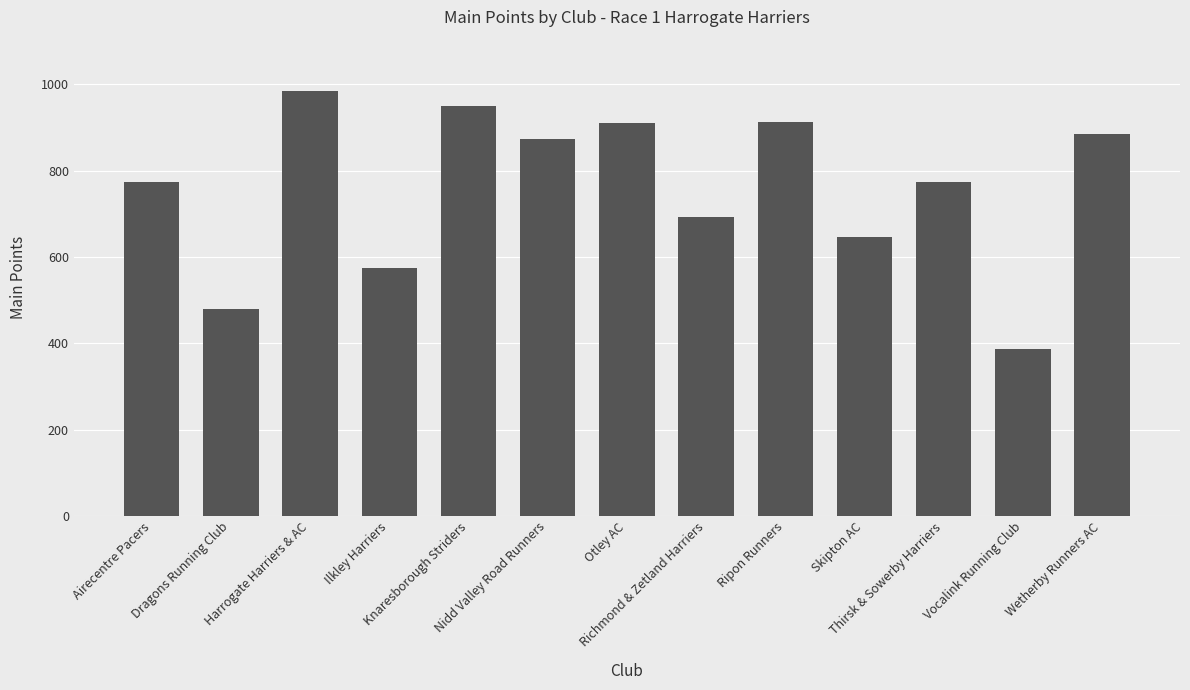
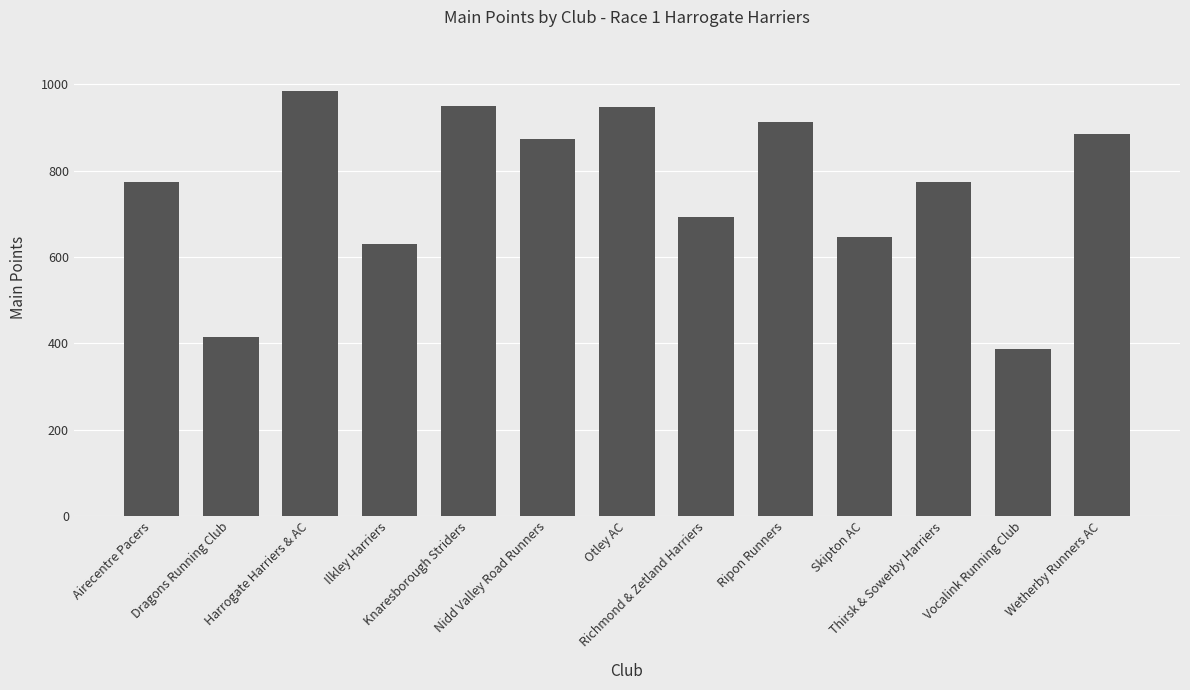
  {
    "Airecentre Pacers": 770,
-   "Dragons Running Club": 480,
+   "Dragons Running Club": 410,
    "Harrogate Harriers & AC": 990,
-   "Ilkley Harriers": 570,
+   "Ilkley Harriers": 630,
    "Knaresborough Striders": 950,
    "Nidd Valley Road Runners": 870,
-   "Otley AC": 910,
+   "Otley AC": 950,
    "Richmond & Zetland Harriers": 690,
    "Ripon Runners": 910,
    "Skipton AC": 650,
    "Thirsk & Sowerby Harriers": 770,
    "Vocalink Running Club": 390,
    "Wetherby Runners AC": 880
  }
